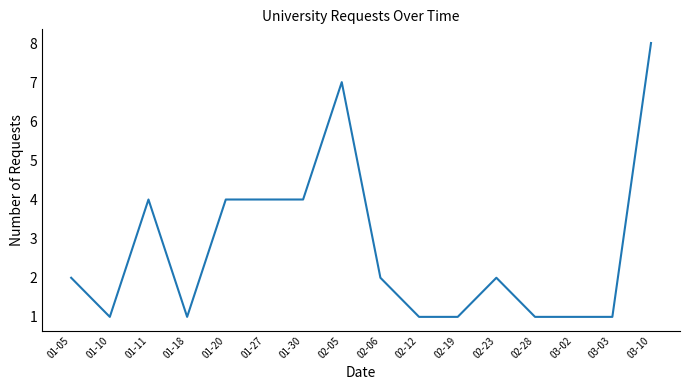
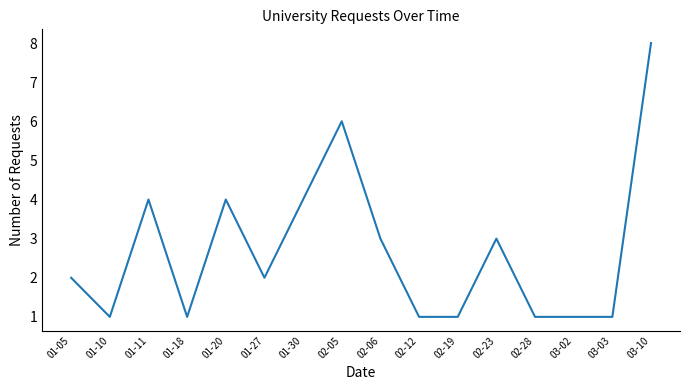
  {
    "01-05": 2,
    "01-10": 1,
    "01-11": 4,
    "01-18": 1,
    "01-20": 4,
-   "01-27": 4,
+   "01-27": 2,
    "01-30": 4,
-   "02-05": 7,
-   "02-06": 2,
+   "02-05": 6,
+   "02-06": 3,
    "02-12": 1,
    "02-19": 1,
-   "02-23": 2,
+   "02-23": 3,
    "02-28": 1,
    "03-02": 1,
    "03-03": 1,
    "03-10": 8
  }
